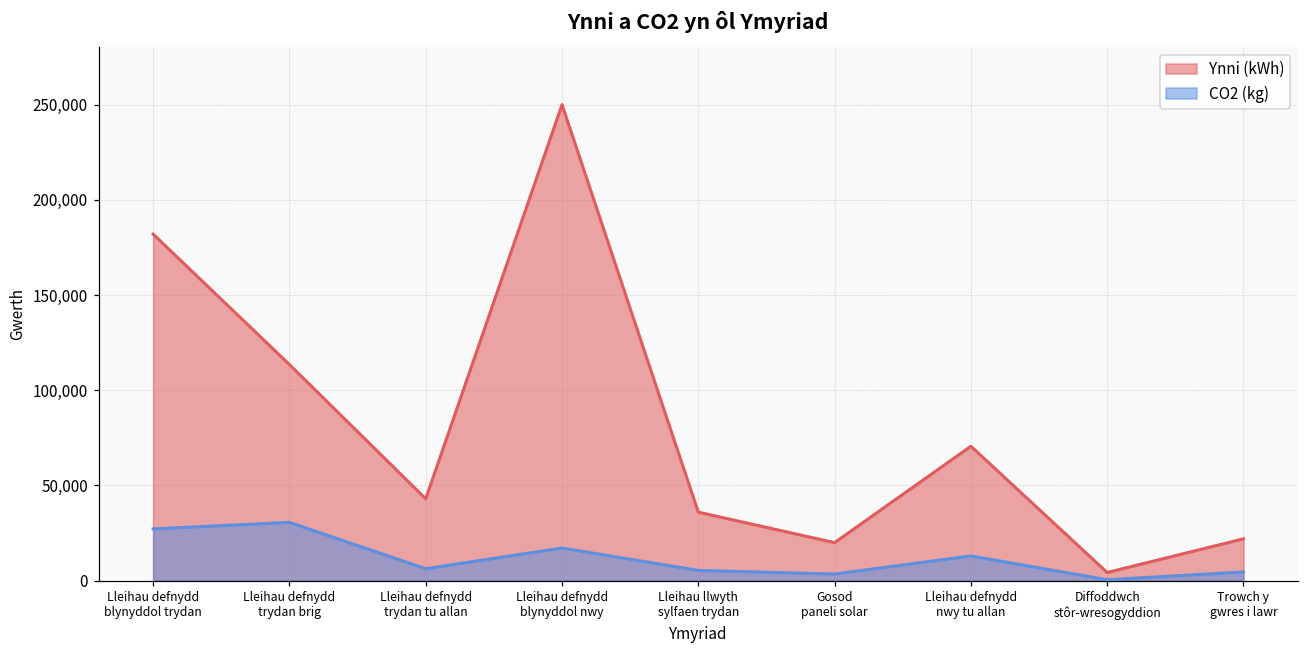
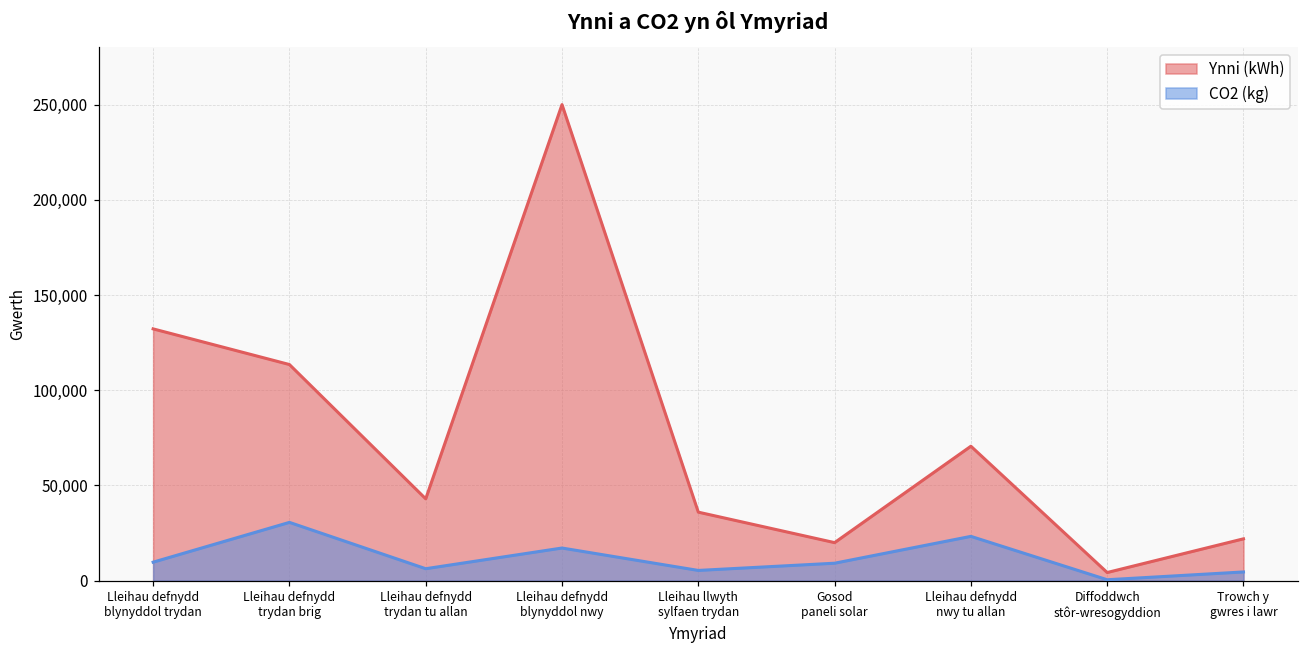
  {
    "Ynni (kWh)": {
-     "Lleihau defnydd blynyddol trydan": "182,000",
+     "Lleihau defnydd blynyddol trydan": "132,000",
      "Lleihau defnydd trydan brig": "114,000",
      "Lleihau defnydd trydan tu allan": "43,000",
      "Lleihau defnydd blynyddol nwy": "250,000",
      "Lleihau llwyth sylfaen trydan": "36,000",
      "Gosod paneli solar": "20,000",
      "Lleihau defnydd nwy tu allan": "71,000",
      "Diffoddwch stôr-wresogyddion": "4,000",
      "Trowch y gwres i lawr": "22,000"
    },
    "CO2 (kg)": {
-     "Lleihau defnydd blynyddol trydan": "27,000",
+     "Lleihau defnydd blynyddol trydan": "10,000",
      "Lleihau defnydd trydan brig": "31,000",
      "Lleihau defnydd trydan tu allan": "6,000",
      "Lleihau defnydd blynyddol nwy": "17,000",
      "Lleihau llwyth sylfaen trydan": "5,000",
-     "Gosod paneli solar": "4,000",
-     "Lleihau defnydd nwy tu allan": "13,000",
+     "Gosod paneli solar": "9,000",
+     "Lleihau defnydd nwy tu allan": "23,000",
      "Diffoddwch stôr-wresogyddion": "1,000",
      "Trowch y gwres i lawr": "5,000"
    }
  }
